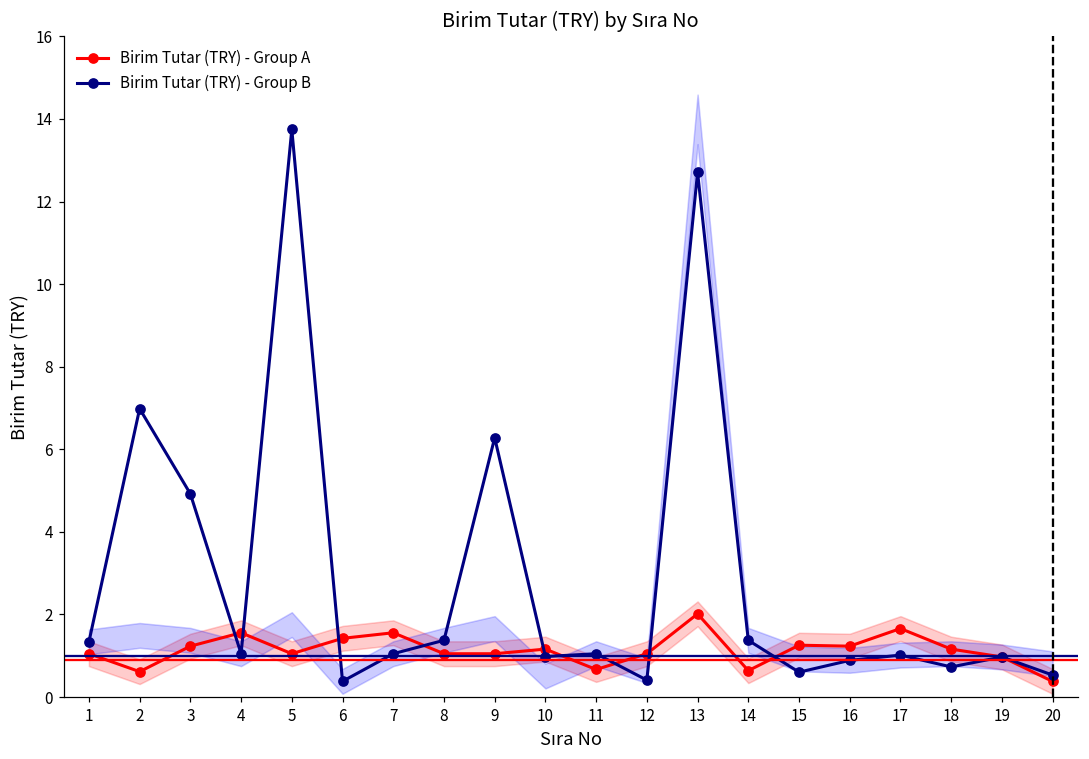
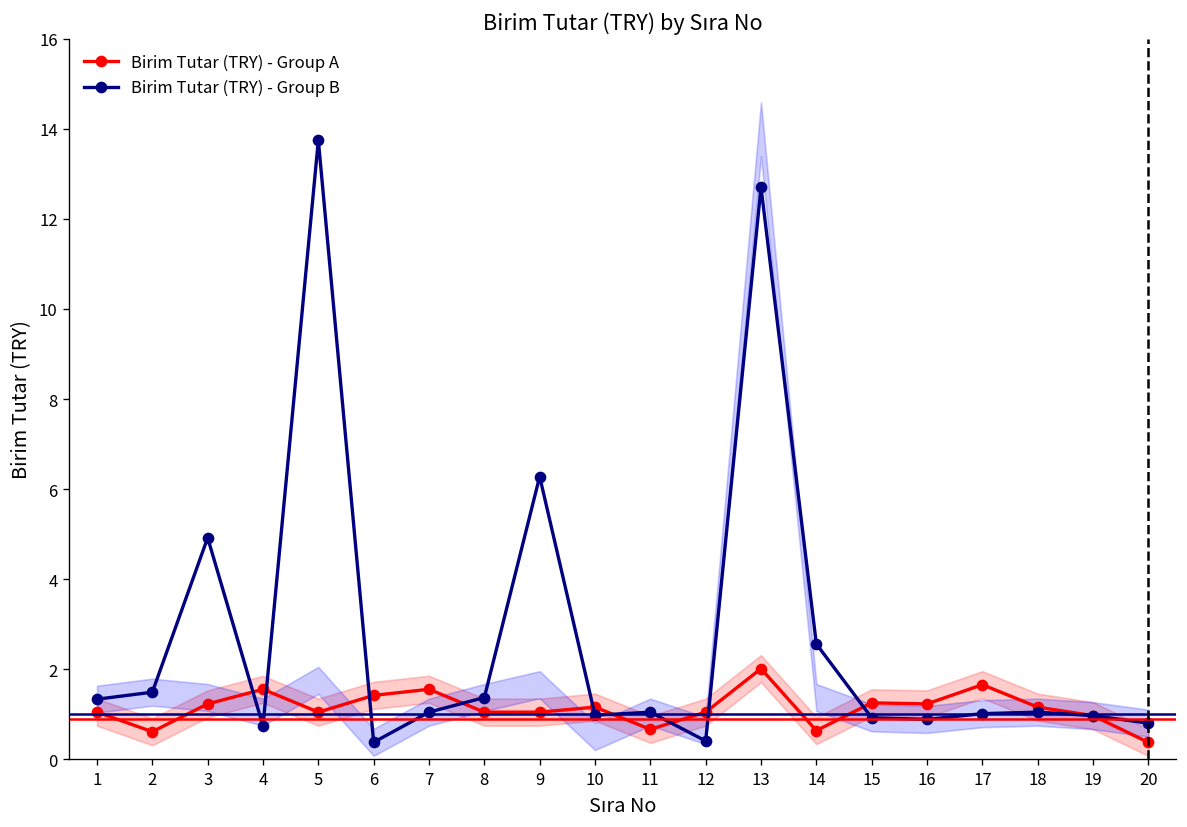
  {
    "Birim Tutar (TRY) - Group B": {
-     "2": 7.0,
+     "2": 1.5,
      "3": 4.9,
-     "4": 1.1,
+     "4": 0.7,
      "5": 13.7,
      "6": 0.4,
      "7": 1.1,
      "9": 6.3,
      "10": 1.0,
      "11": 1.1,
      "12": 0.4,
      "13": 12.7,
-     "14": 1.4,
-     "15": 0.6,
+     "14": 2.6,
+     "15": 0.9,
      "16": 0.9,
      "17": 1.0,
-     "18": 0.7,
-     "20": 0.5
+     "18": 1.1,
+     "20": 0.8
    }
  }
